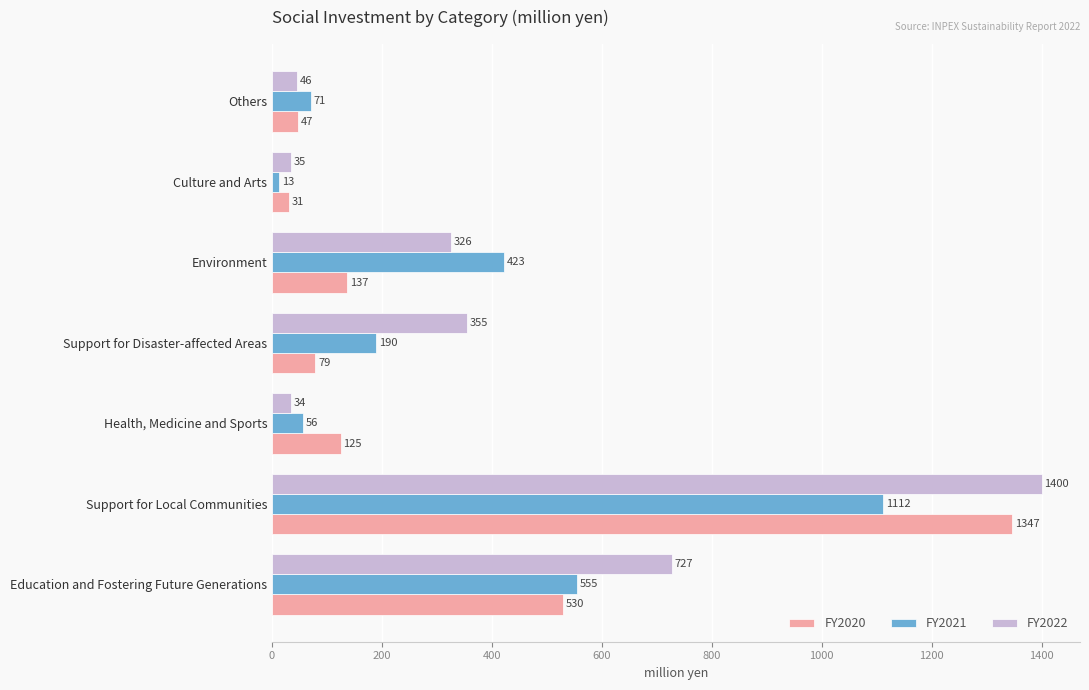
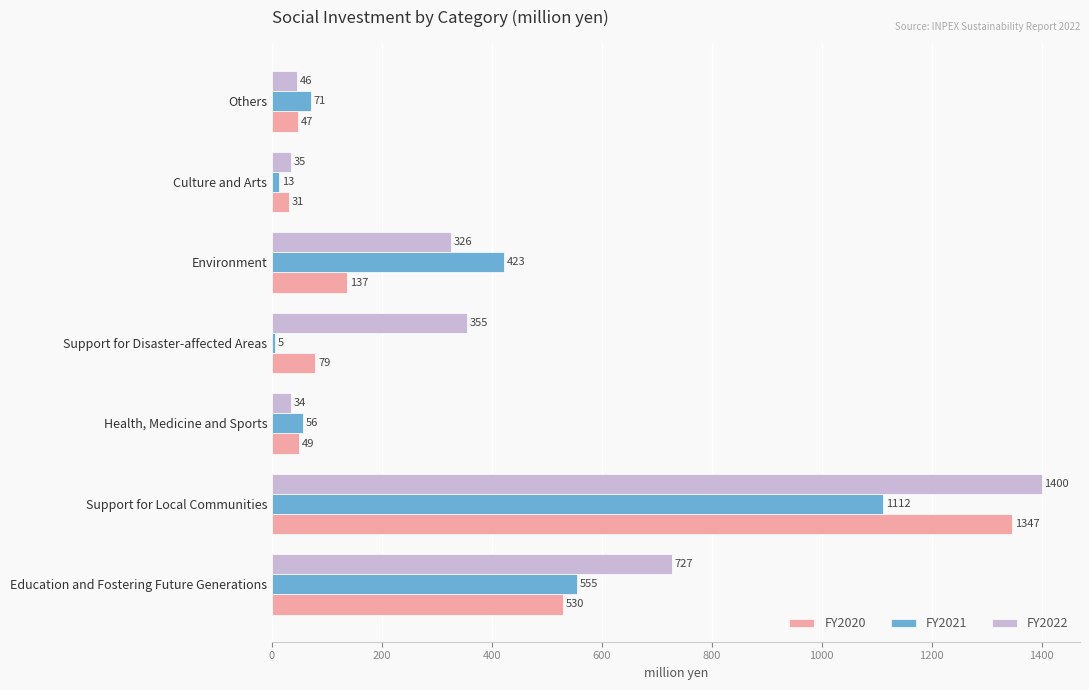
  {
    "FY2020": {
      "Others": 47,
      "Culture and Arts": 31,
      "Environment": 137,
      "Support for Disaster-affected Areas": 79,
-     "Health, Medicine and Sports": 125,
+     "Health, Medicine and Sports": 49,
      "Support for Local Communities": 1347,
      "Education and Fostering Future Generations": 530
    },
    "FY2021": {
      "Others": 71,
      "Culture and Arts": 13,
      "Environment": 423,
-     "Support for Disaster-affected Areas": 190,
+     "Support for Disaster-affected Areas": 5,
      "Health, Medicine and Sports": 56,
      "Support for Local Communities": 1112,
      "Education and Fostering Future Generations": 555
    },
    "FY2022": {
      "Others": 46,
      "Culture and Arts": 35,
      "Environment": 326,
      "Support for Disaster-affected Areas": 355,
      "Health, Medicine and Sports": 34,
      "Support for Local Communities": 1400,
      "Education and Fostering Future Generations": 727
    }
  }
